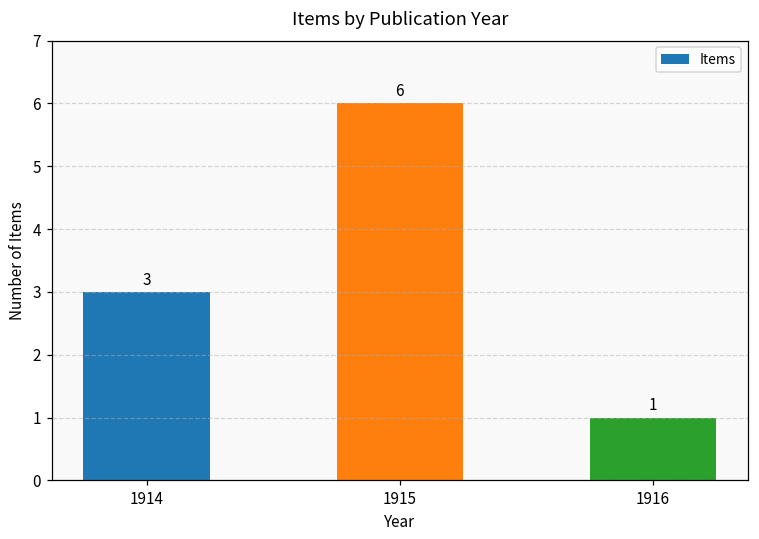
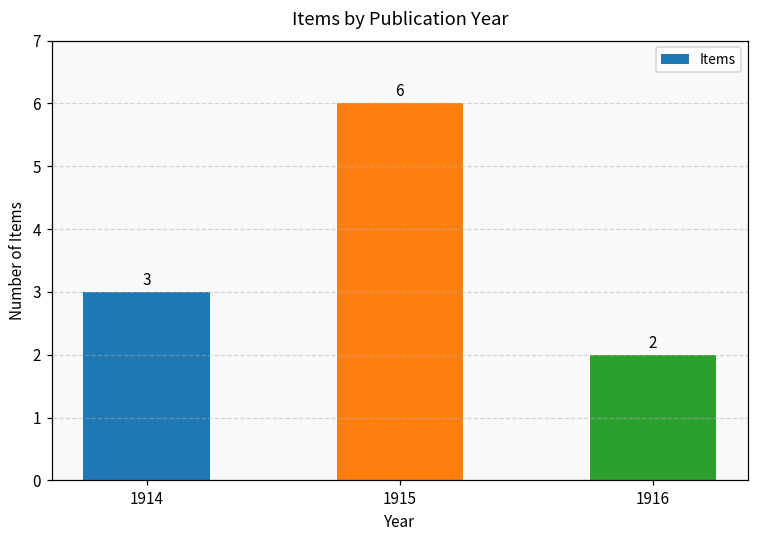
  {
    "1914": 3,
    "1915": 6,
-   "1916": 1
+   "1916": 2
  }
